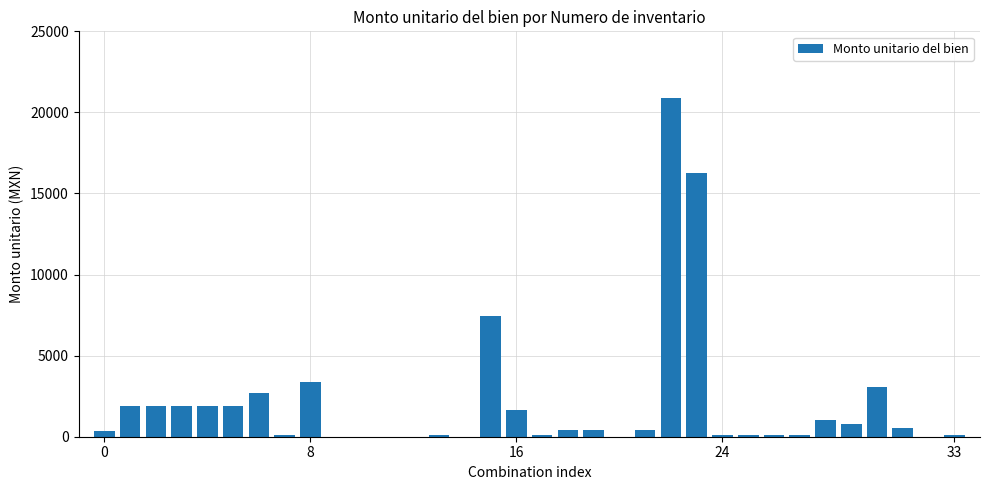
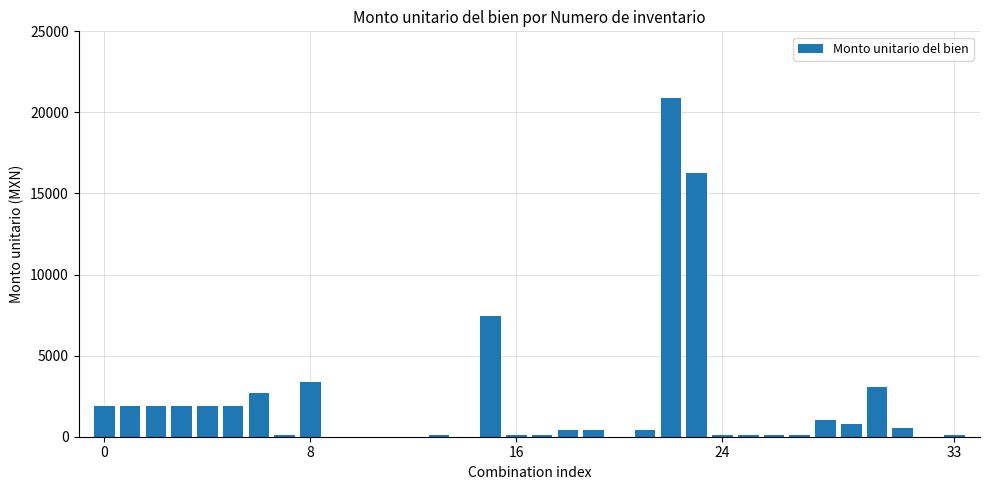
  {
-   "0": 300,
+   "0": 1900,
    "8": 3400,
-   "16": 1700
+   "16": 100
  }
